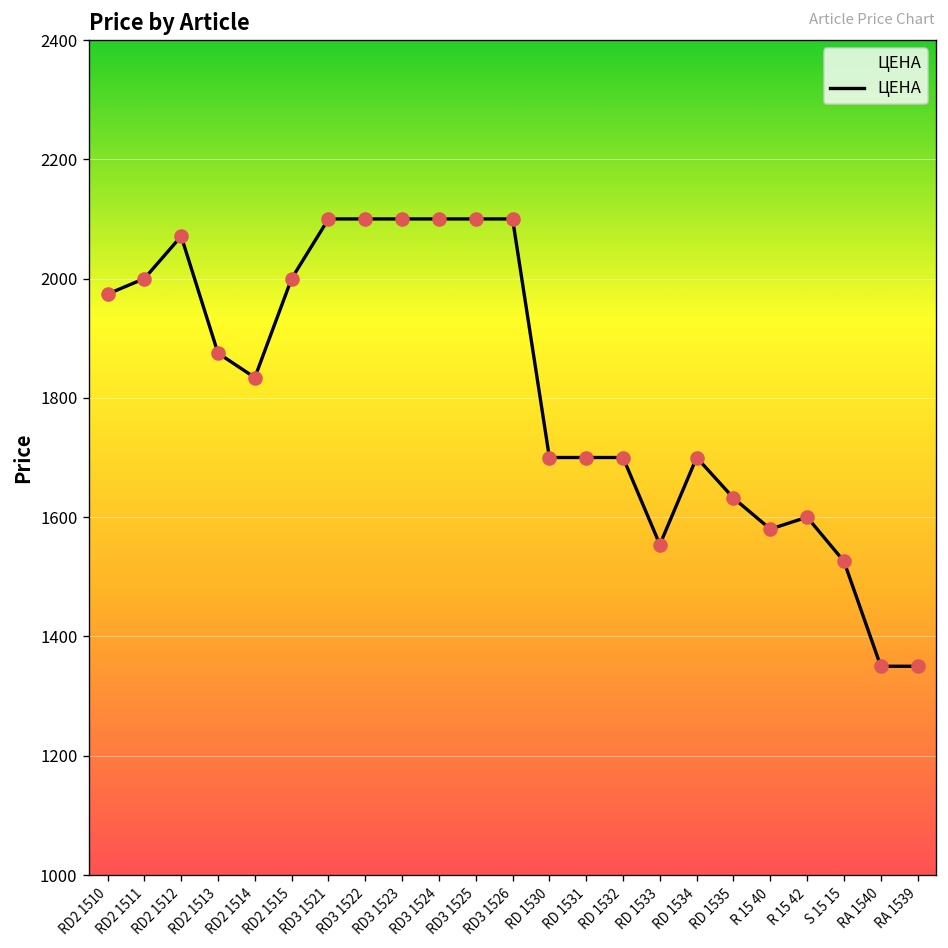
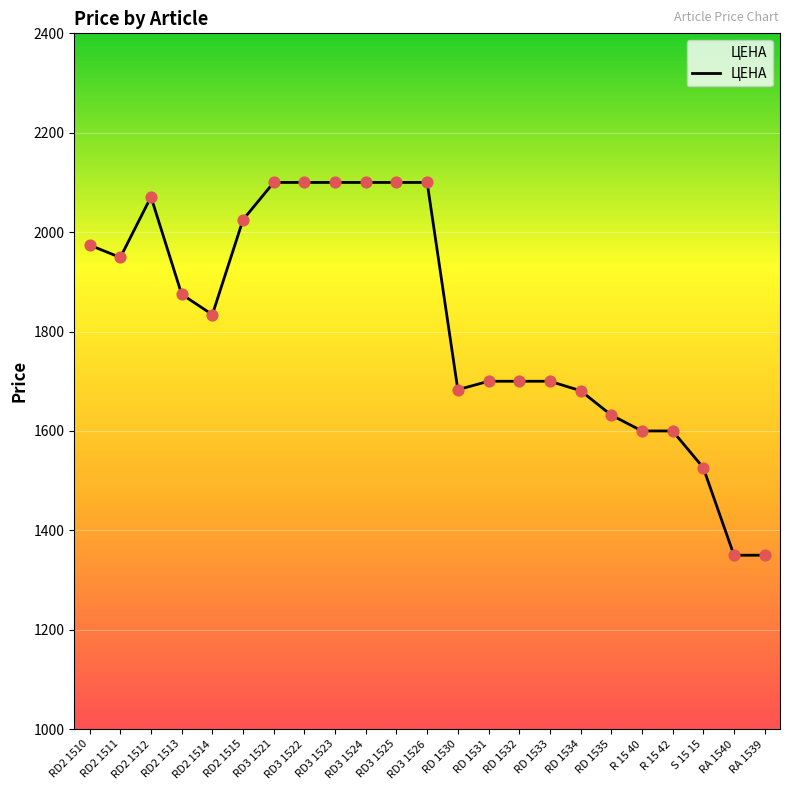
  {
    "RD2 1510": 1970,
-   "RD2 1511": 2000,
+   "RD2 1511": 1950,
    "RD2 1512": 2070,
    "RD2 1513": 1880,
    "RD2 1514": 1830,
-   "RD2 1515": 2000,
+   "RD2 1515": 2030,
    "RD3 1521": 2100,
    "RD3 1522": 2100,
    "RD3 1523": 2100,
    "RD3 1524": 2100,
    "RD3 1525": 2100,
    "RD3 1526": 2100,
-   "RD 1530": 1700,
+   "RD 1530": 1680,
    "RD 1531": 1700,
    "RD 1532": 1700,
-   "RD 1533": 1550,
-   "RD 1534": 1700,
+   "RD 1533": 1700,
+   "RD 1534": 1680,
    "RD 1535": 1630,
-   "R 15 40": 1580,
+   "R 15 40": 1600,
    "R 15 42": 1600,
    "S 15 15": 1530,
    "RA 1540": 1350,
    "RA 1539": 1350
  }
